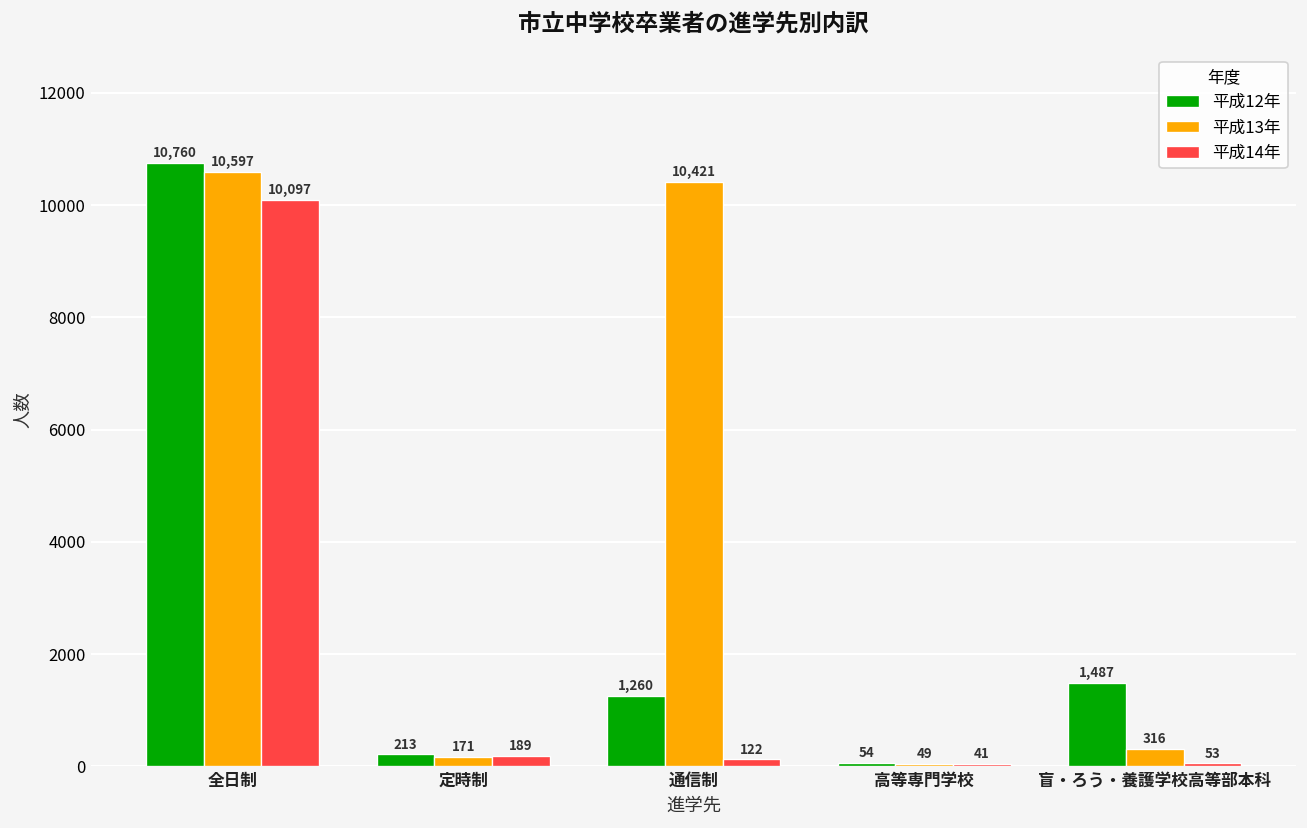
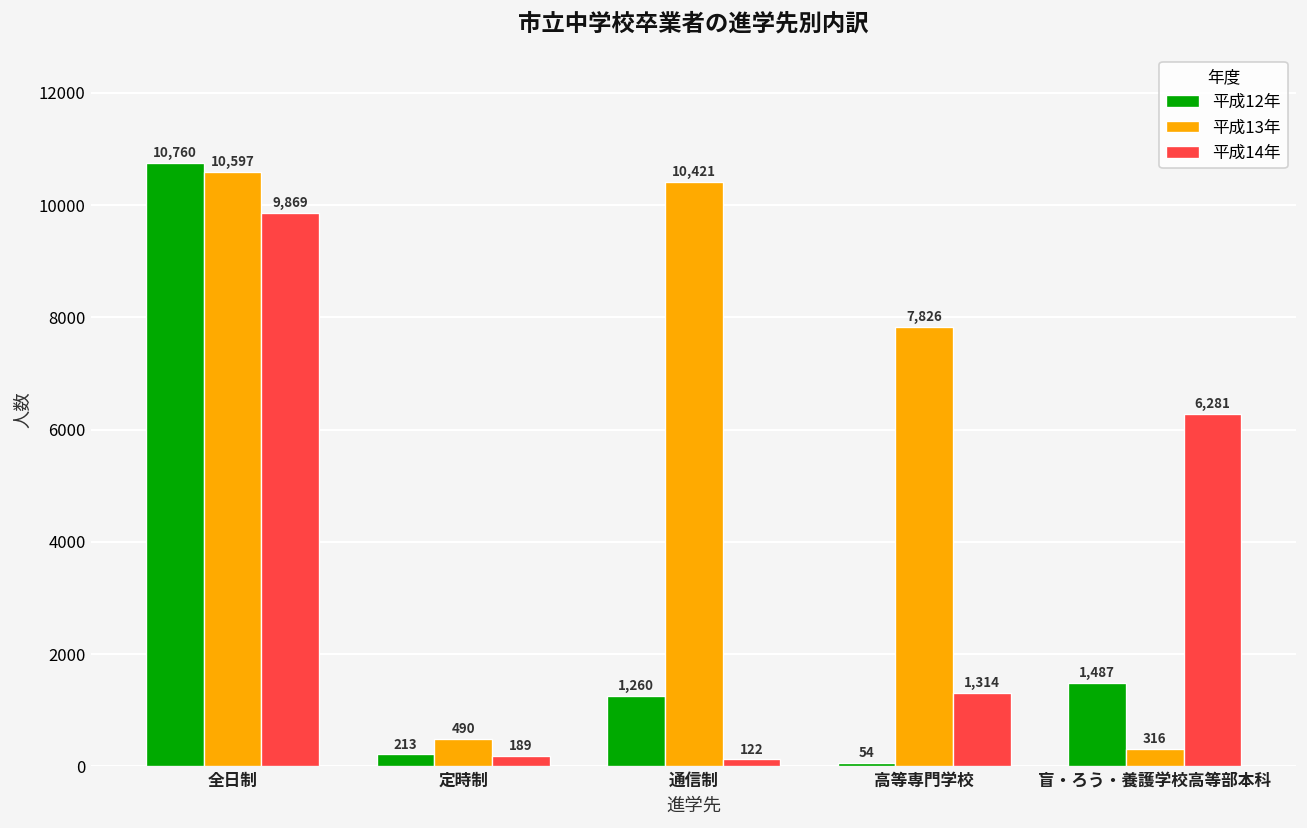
  {
    "平成12年": {
      "全日制": "10,760",
      "定時制": "213",
      "通信制": "1,260",
      "高等専門学校": "54",
      "盲・ろう・養護学校高等部本科": "1,487"
    },
    "平成13年": {
      "全日制": "10,597",
-     "定時制": "171",
+     "定時制": "490",
      "通信制": "10,421",
-     "高等専門学校": "49",
+     "高等専門学校": "7,826",
      "盲・ろう・養護学校高等部本科": "316"
    },
    "平成14年": {
-     "全日制": "10,097",
+     "全日制": "9,869",
      "定時制": "189",
      "通信制": "122",
-     "高等専門学校": "41",
-     "盲・ろう・養護学校高等部本科": "53"
+     "高等専門学校": "1,314",
+     "盲・ろう・養護学校高等部本科": "6,281"
    }
  }
